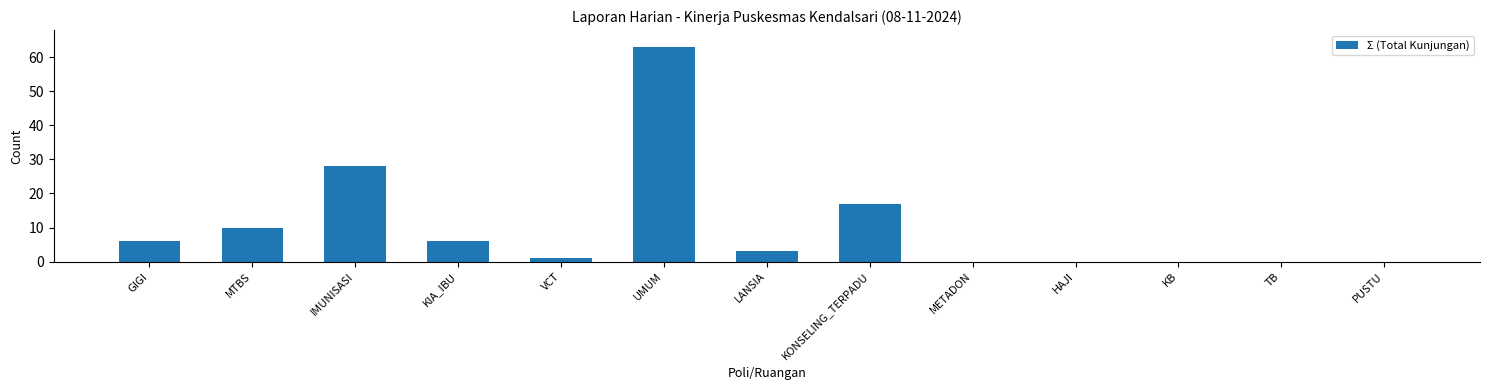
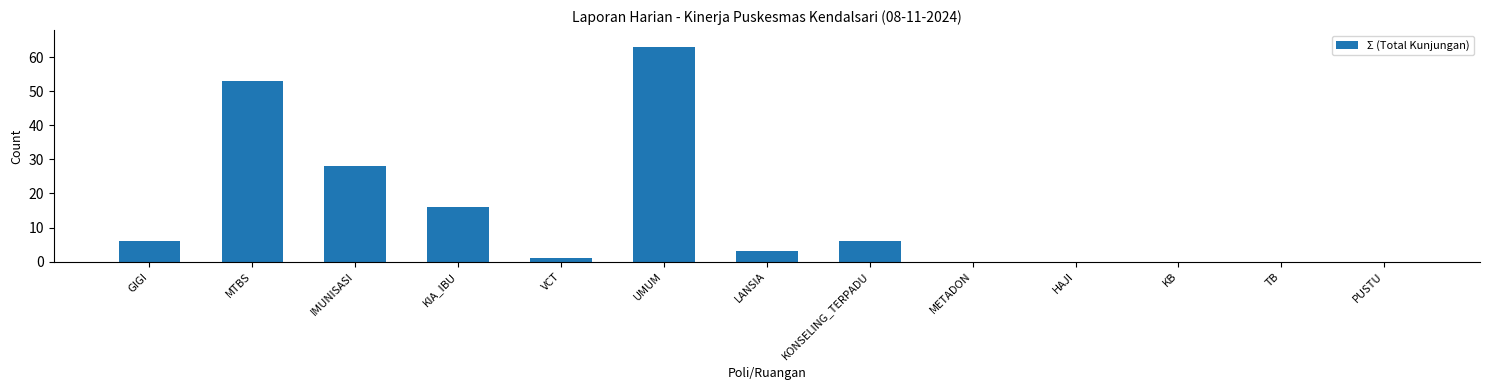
  {
    "GIGI": 6,
-   "MTBS": 10,
+   "MTBS": 53,
    "IMUNISASI": 28,
-   "KIA_IBU": 6,
+   "KIA_IBU": 16,
    "VCT": 1,
    "UMUM": 63,
    "LANSIA": 3,
-   "KONSELING_TERPADU": 17,
+   "KONSELING_TERPADU": 6,
    "METADON": 0,
    "HAJI": 0,
    "KB": 0,
    "TB": 0,
    "PUSTU": 0
  }
